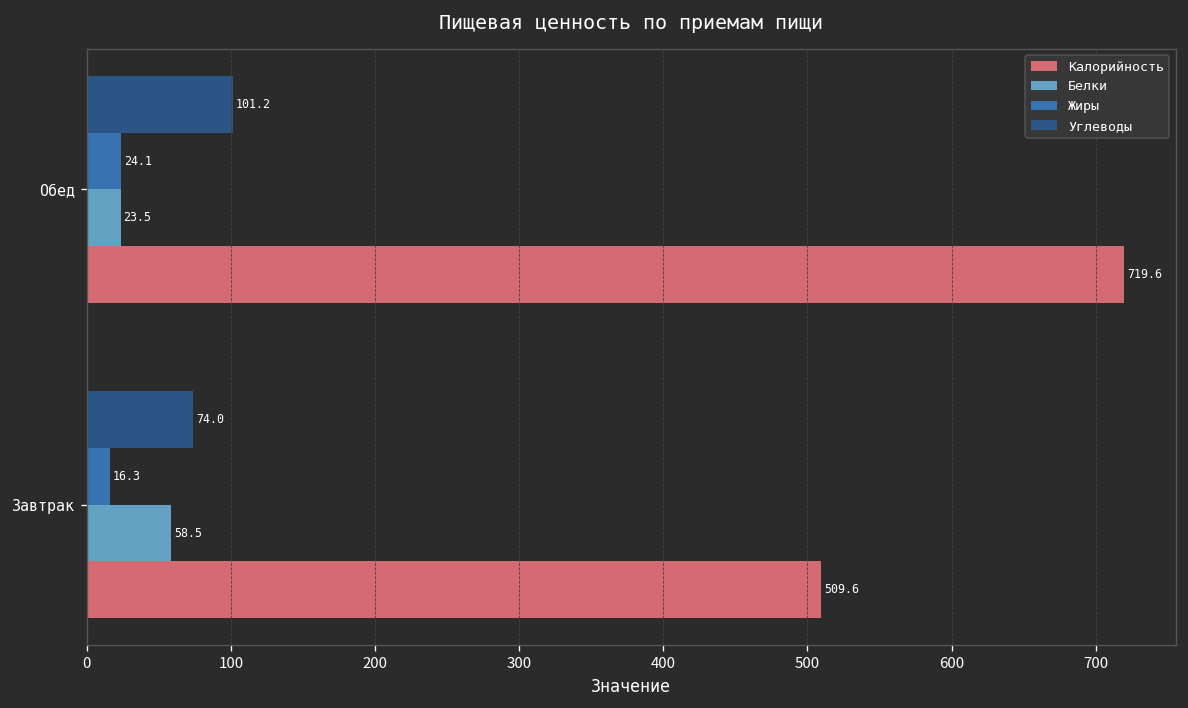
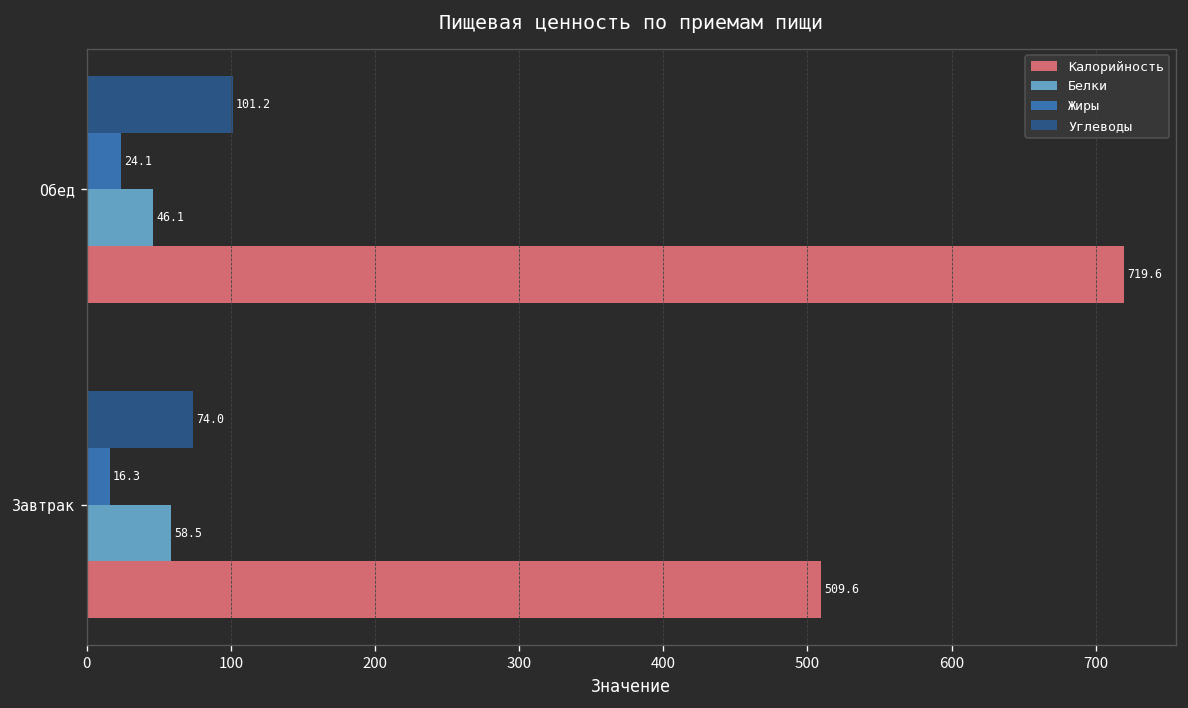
  {
    "Калорийность": {
      "Обед": 719.6,
      "Завтрак": 509.6
    },
    "Белки": {
-     "Обед": 23.5,
+     "Обед": 46.1,
      "Завтрак": 58.5
    }
  }
